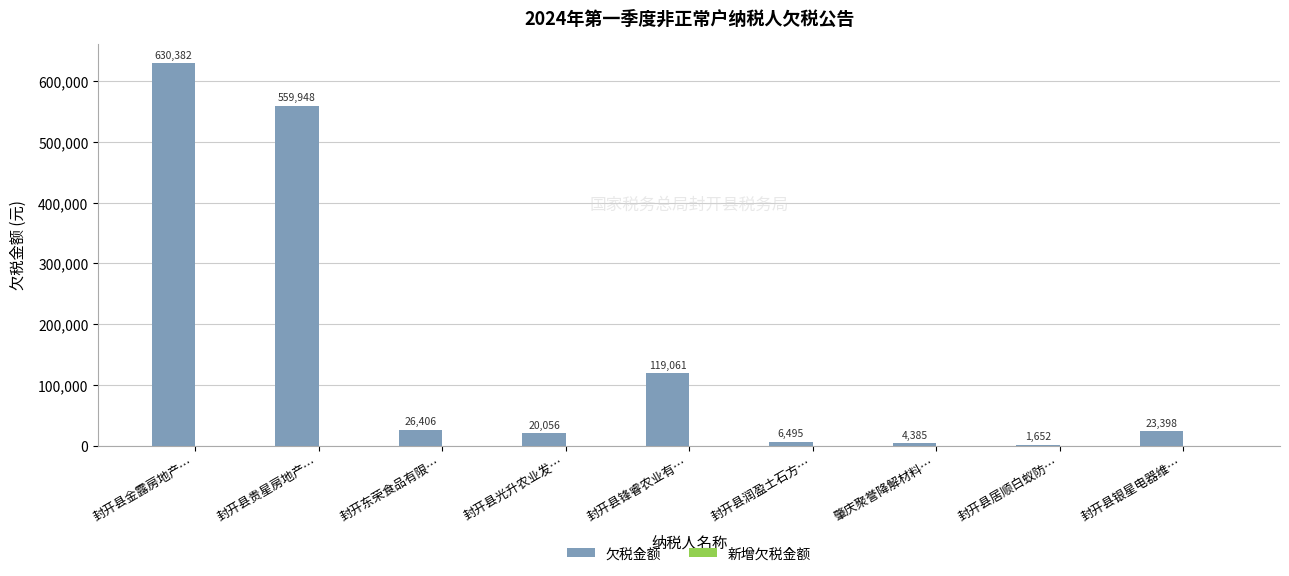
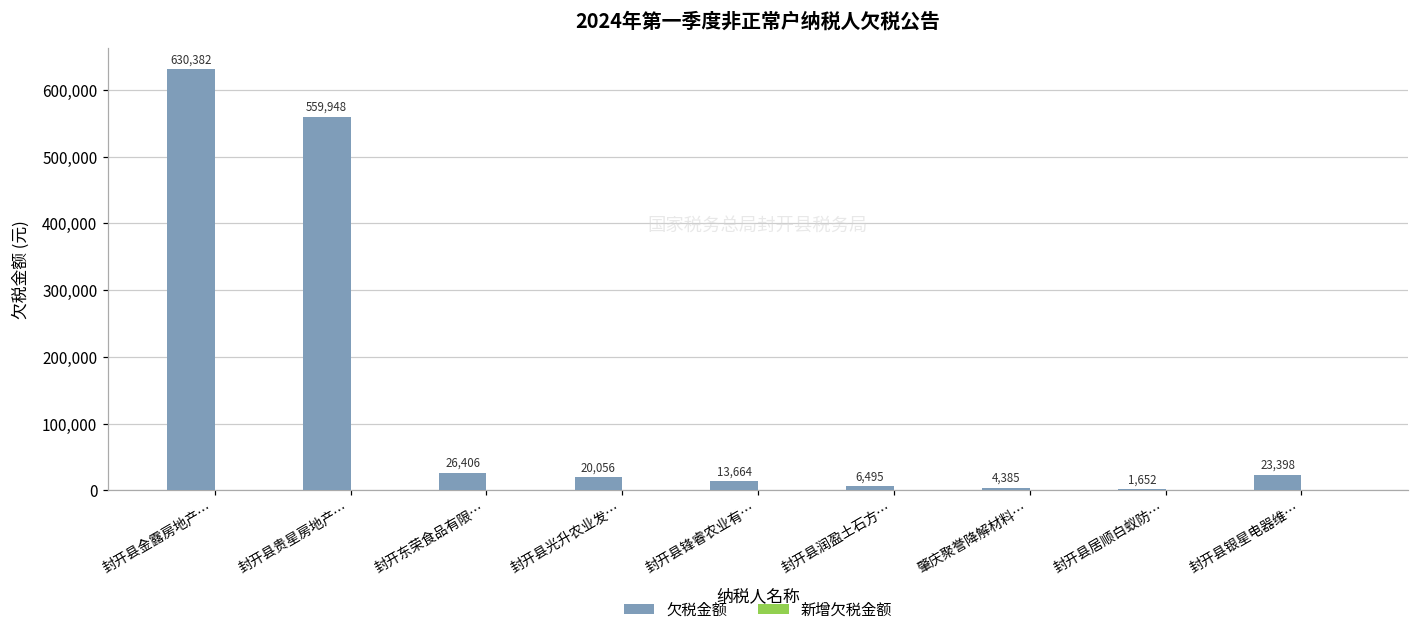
  {
    "欠税金额": {
      "封开县金露房地产…": "630,382",
      "封开县贵星房地产…": "559,948",
      "封开东荣食品有限…": "26,406",
      "封开县光升农业发…": "20,056",
-     "封开县锋睿农业有…": "119,061",
+     "封开县锋睿农业有…": "13,664",
      "封开县润盈土石方…": "6,495",
      "肇庆聚誉降解材料…": "4,385",
      "封开县居顺白蚁防…": "1,652",
      "封开县银星电器维…": "23,398"
    },
    "新增欠税金额": {
      "封开县金露房地产…": "0",
      "封开县贵星房地产…": "0",
      "封开东荣食品有限…": "0",
      "封开县光升农业发…": "0",
      "封开县锋睿农业有…": "0",
      "封开县润盈土石方…": "0",
      "肇庆聚誉降解材料…": "0",
      "封开县居顺白蚁防…": "0",
      "封开县银星电器维…": "0"
    }
  }
